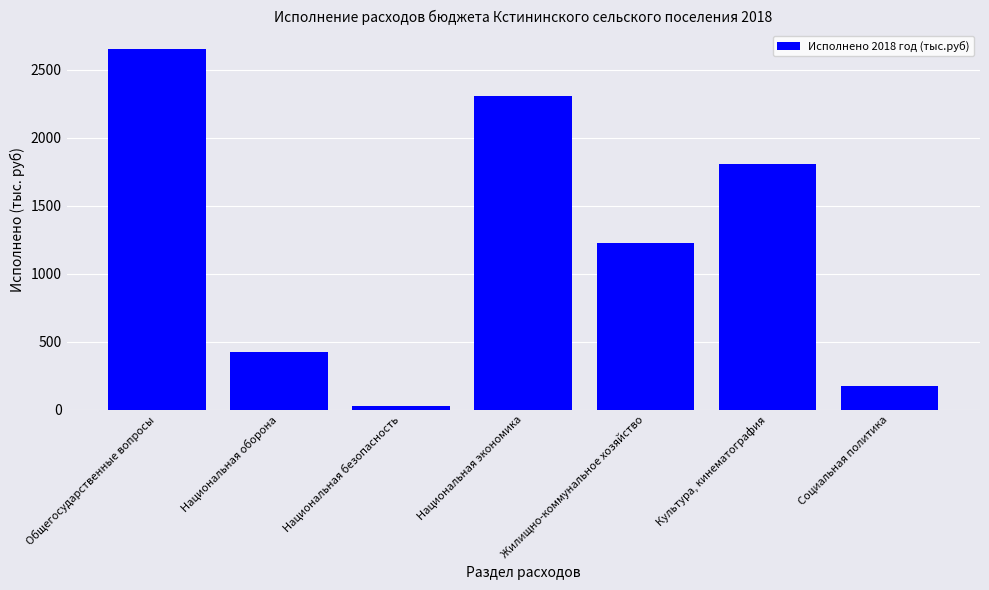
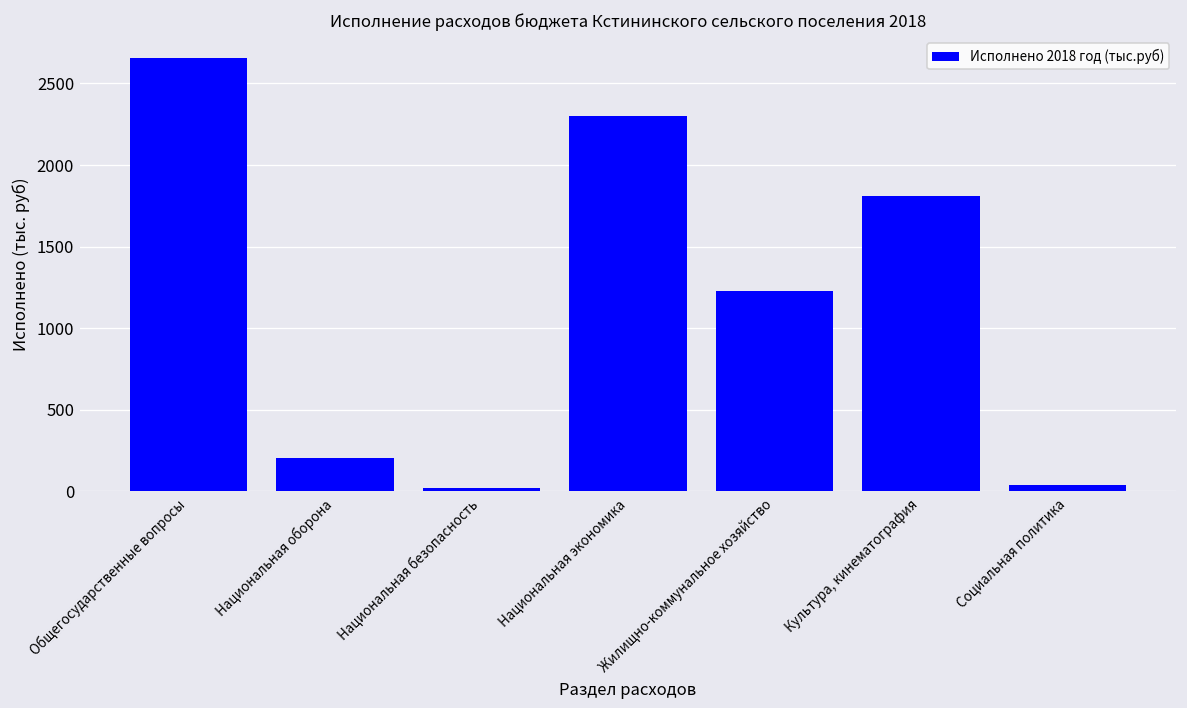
  {
    "Общегосударственные вопросы": 2650,
-   "Национальная оборона": 430,
+   "Национальная оборона": 210,
    "Национальная безопасность": 20,
    "Национальная экономика": 2300,
    "Жилищно-коммунальное хозяйство": 1230,
    "Культура, кинематография": 1810,
-   "Социальная политика": 170
+   "Социальная политика": 40
  }
